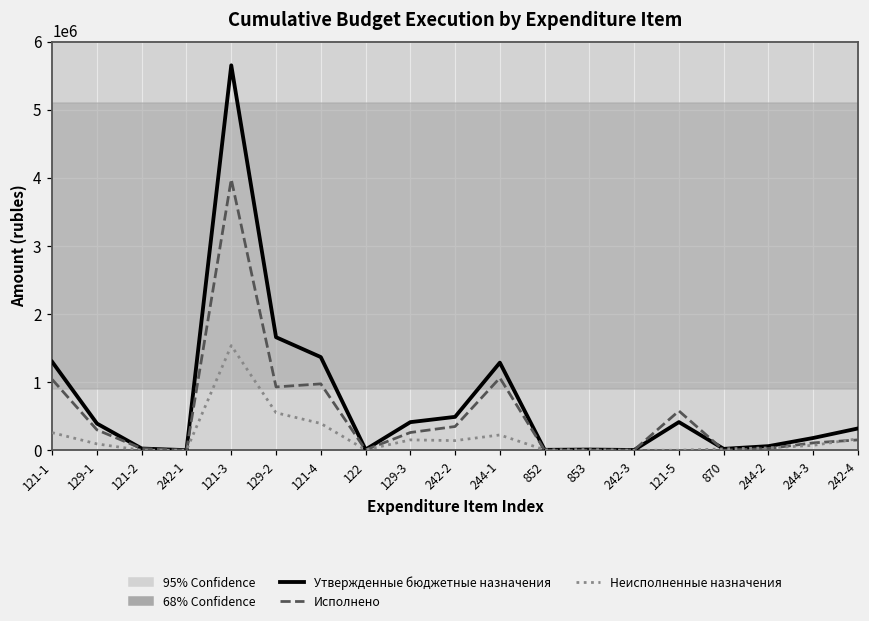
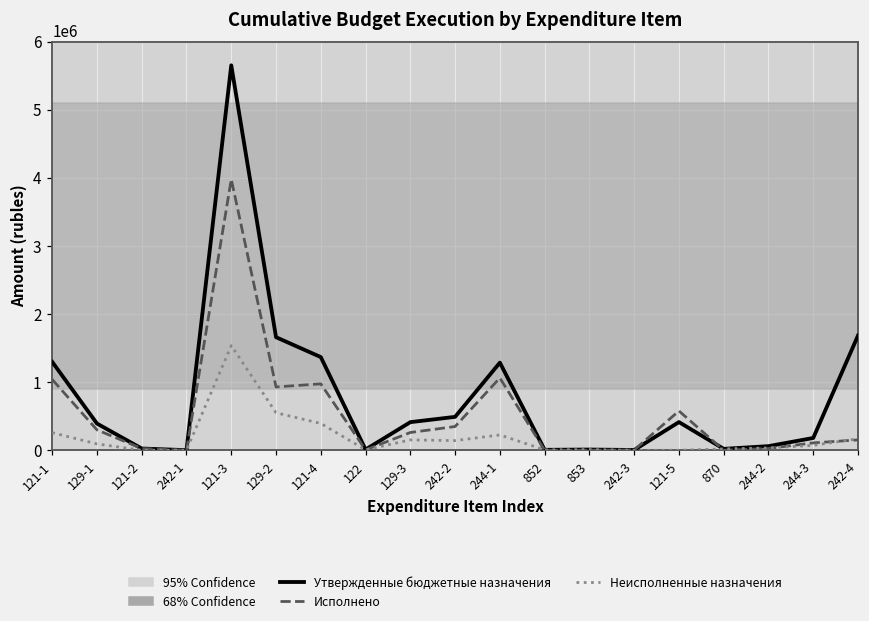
  {
    "Утвержденные бюджетные назначения": {
      "121-1": 1300000,
      "129-1": 400000,
      "121-3": 5700000,
      "129-2": 1700000,
      "121-4": 1400000,
      "129-3": 400000,
      "242-2": 500000,
      "244-1": 1300000,
      "121-5": 400000,
      "244-3": 200000,
-     "242-4": 300000
+     "242-4": 1700000
    },
    "Исполнено": {
      "121-1": 1000000,
      "129-1": 300000,
      "121-3": 4000000,
      "129-2": 900000,
      "121-4": 1000000,
      "129-3": 300000,
      "242-2": 300000,
      "244-1": 1100000,
      "121-5": 600000
    }
  }
